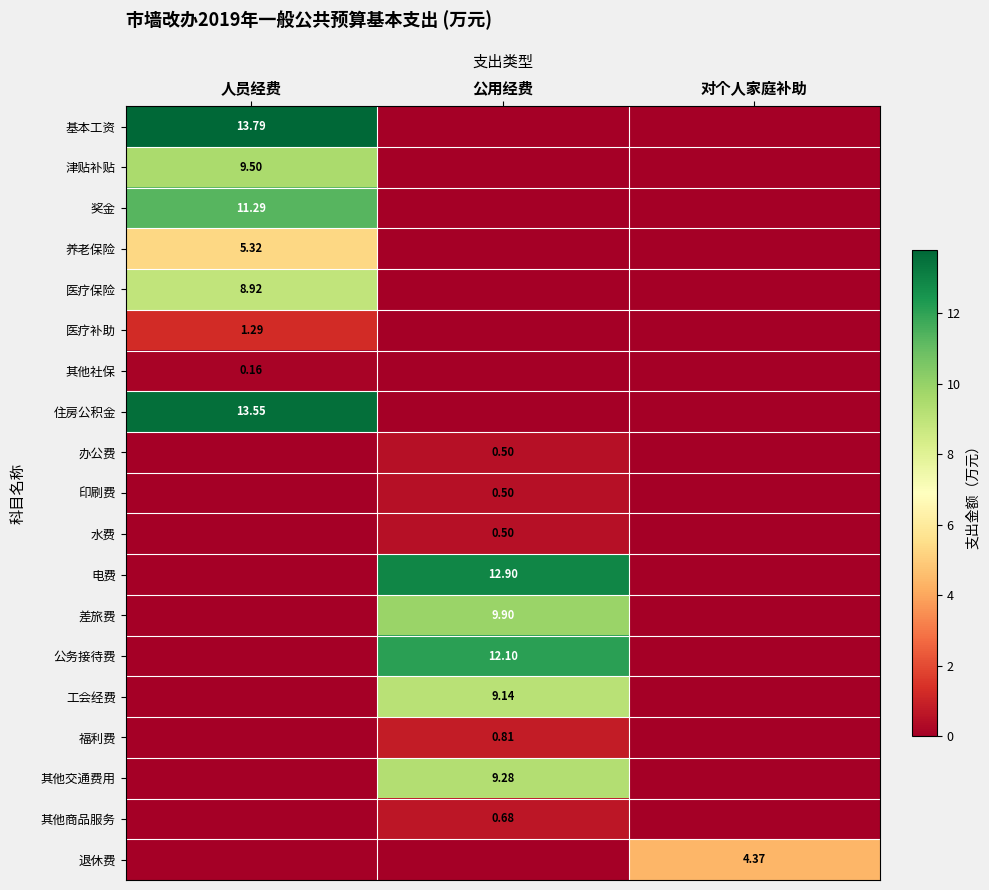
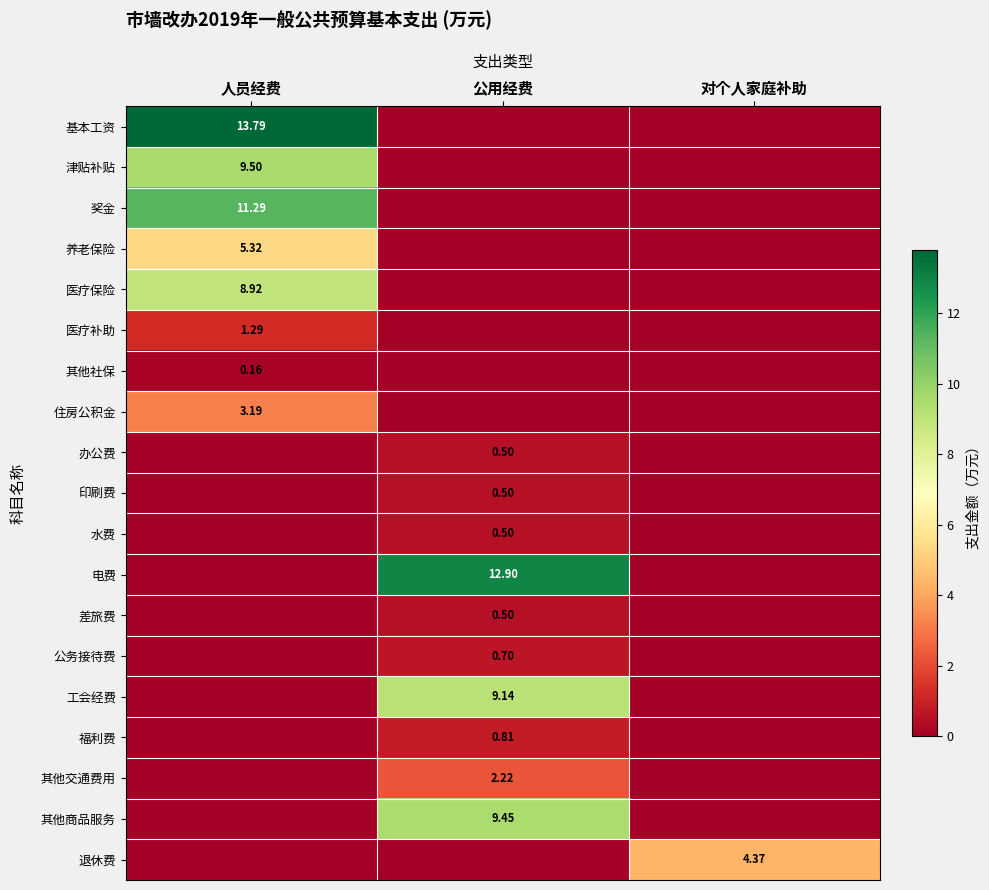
  {
    "基本工资": {
      "人员经费": 13.79
    },
    "津贴补贴": {
      "人员经费": 9.50
    },
    "奖金": {
      "人员经费": 11.29
    },
    "养老保险": {
      "人员经费": 5.32
    },
    "医疗保险": {
      "人员经费": 8.92
    },
    "医疗补助": {
      "人员经费": 1.29
    },
    "其他社保": {
      "人员经费": 0.16
    },
    "住房公积金": {
-     "人员经费": 13.55
+     "人员经费": 3.19
    },
    "办公费": {
      "公用经费": 0.50
    },
    "印刷费": {
      "公用经费": 0.50
    },
    "水费": {
      "公用经费": 0.50
    },
    "电费": {
      "公用经费": 12.90
    },
    "差旅费": {
-     "公用经费": 9.90
+     "公用经费": 0.50
    },
    "公务接待费": {
-     "公用经费": 12.10
+     "公用经费": 0.70
    },
    "工会经费": {
      "公用经费": 9.14
    },
    "福利费": {
      "公用经费": 0.81
    },
    "其他交通费用": {
-     "公用经费": 9.28
+     "公用经费": 2.22
    },
    "其他商品服务": {
-     "公用经费": 0.68
+     "公用经费": 9.45
    },
    "退休费": {
      "对个人家庭补助": 4.37
    }
  }
